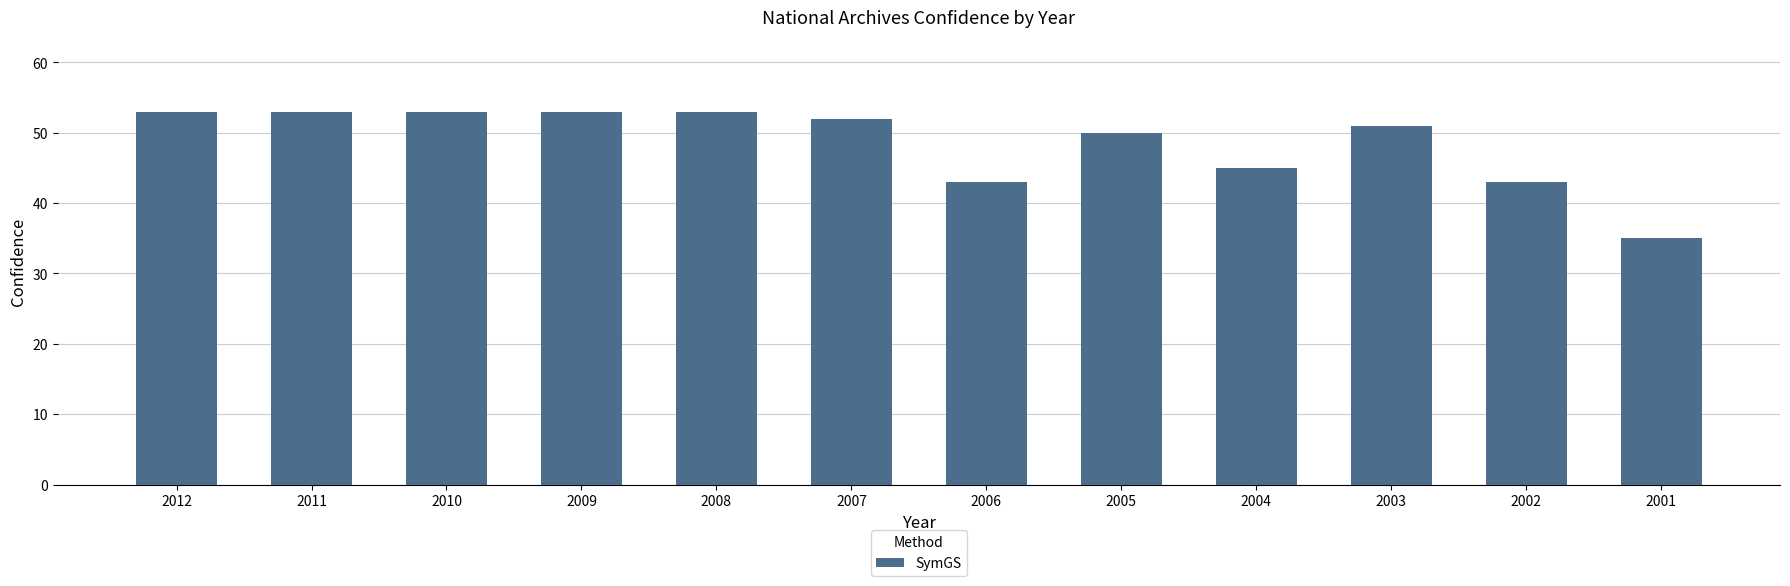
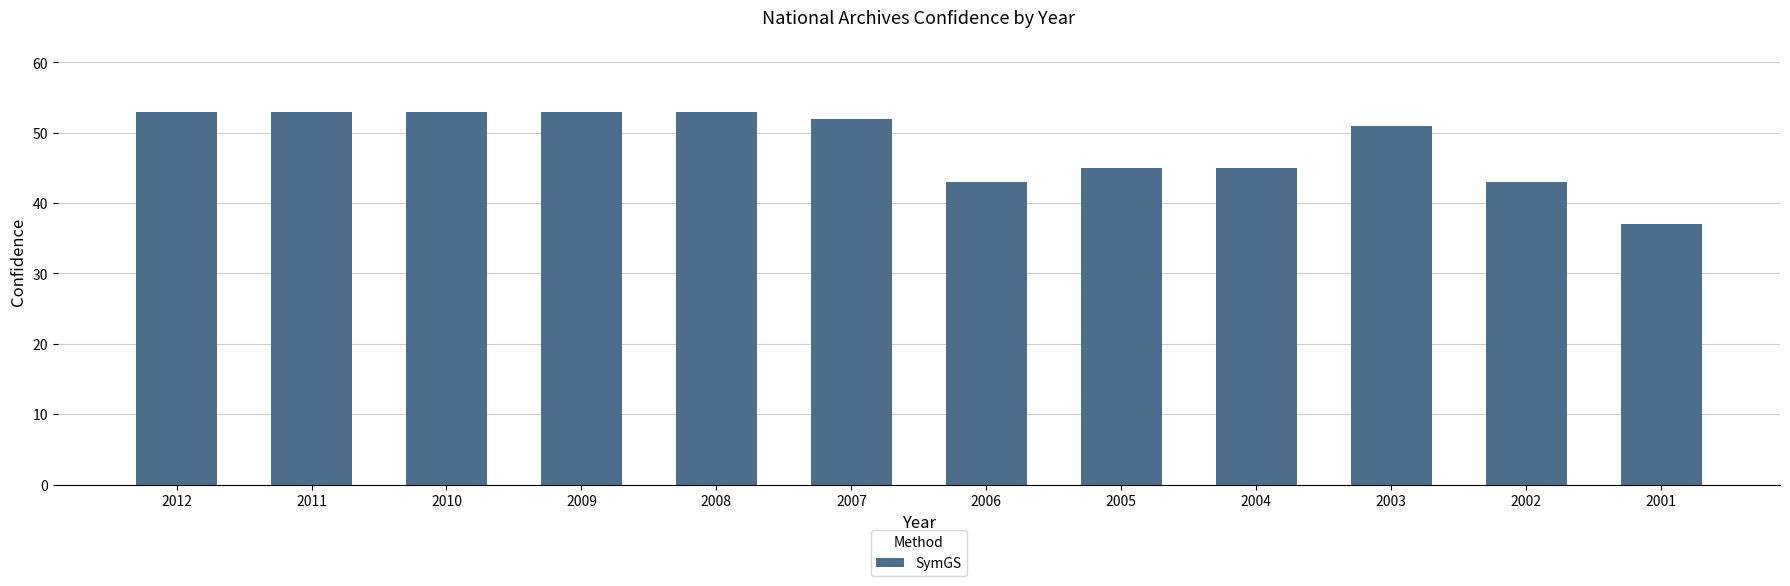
  {
    "2012": 53,
    "2011": 53,
    "2010": 53,
    "2009": 53,
    "2008": 53,
    "2007": 52,
    "2006": 43,
-   "2005": 50,
+   "2005": 45,
    "2004": 45,
    "2003": 51,
    "2002": 43,
-   "2001": 35
+   "2001": 37
  }
